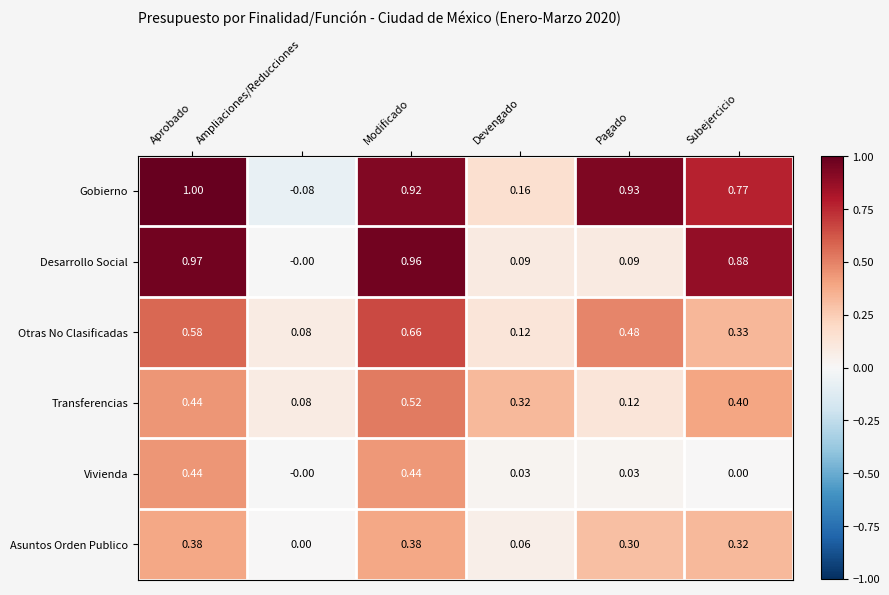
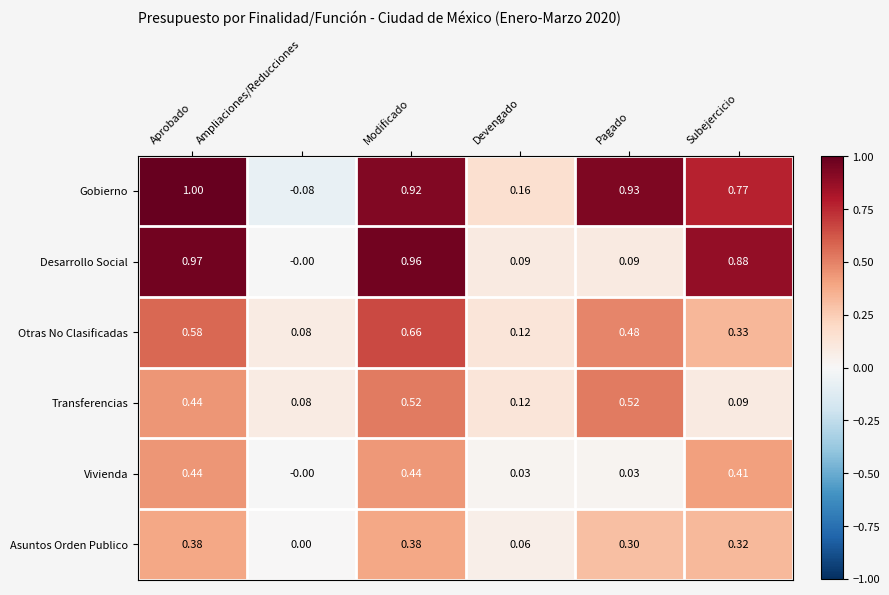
  {
    "Gobierno": {
      "Aprobado": 1.00,
      "Ampliaciones/Reducciones": -0.08,
      "Modificado": 0.92,
      "Devengado": 0.16,
      "Pagado": 0.93,
      "Subejercicio": 0.77
    },
    "Desarrollo Social": {
      "Aprobado": 0.97,
      "Ampliaciones/Reducciones": -0.00,
      "Modificado": 0.96,
      "Devengado": 0.09,
      "Pagado": 0.09,
      "Subejercicio": 0.88
    },
    "Otras No Clasificadas": {
      "Aprobado": 0.58,
      "Ampliaciones/Reducciones": 0.08,
      "Modificado": 0.66,
      "Devengado": 0.12,
      "Pagado": 0.48,
      "Subejercicio": 0.33
    },
    "Transferencias": {
      "Aprobado": 0.44,
      "Ampliaciones/Reducciones": 0.08,
      "Modificado": 0.52,
-     "Devengado": 0.32,
-     "Pagado": 0.12,
-     "Subejercicio": 0.40
+     "Devengado": 0.12,
+     "Pagado": 0.52,
+     "Subejercicio": 0.09
    },
    "Vivienda": {
      "Aprobado": 0.44,
      "Ampliaciones/Reducciones": -0.00,
      "Modificado": 0.44,
      "Devengado": 0.03,
      "Pagado": 0.03,
-     "Subejercicio": 0.00
+     "Subejercicio": 0.41
    },
    "Asuntos Orden Publico": {
      "Aprobado": 0.38,
      "Ampliaciones/Reducciones": 0.00,
      "Modificado": 0.38,
      "Devengado": 0.06,
      "Pagado": 0.30,
      "Subejercicio": 0.32
    }
  }
